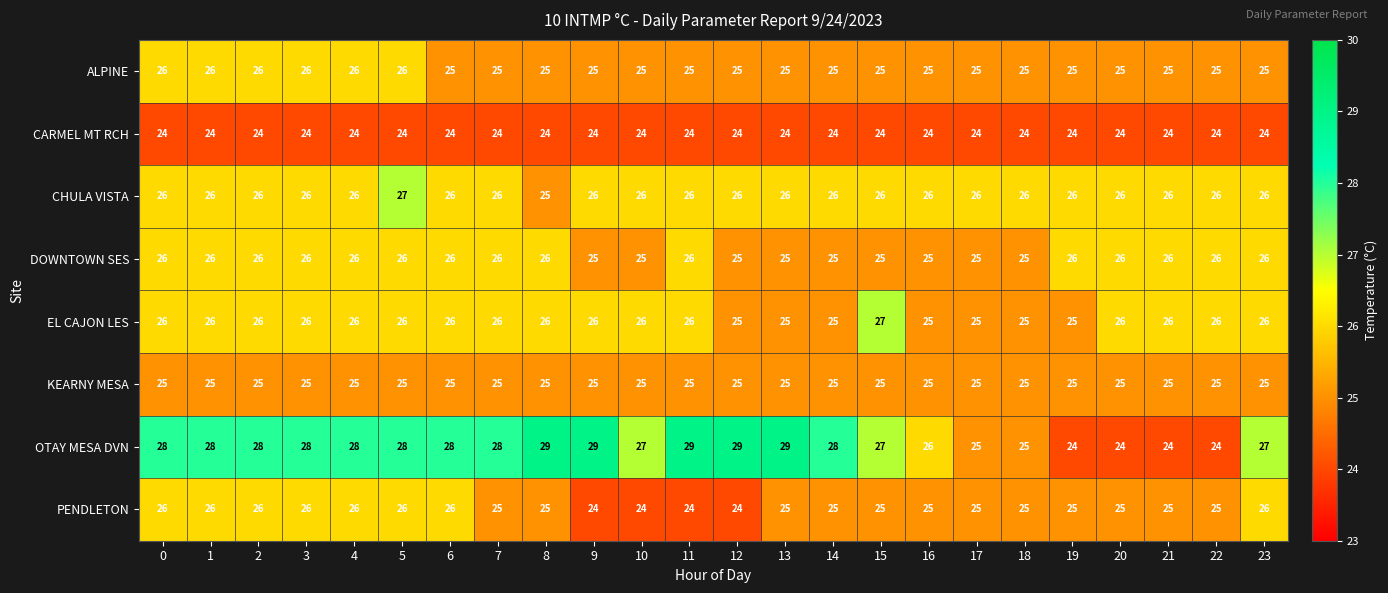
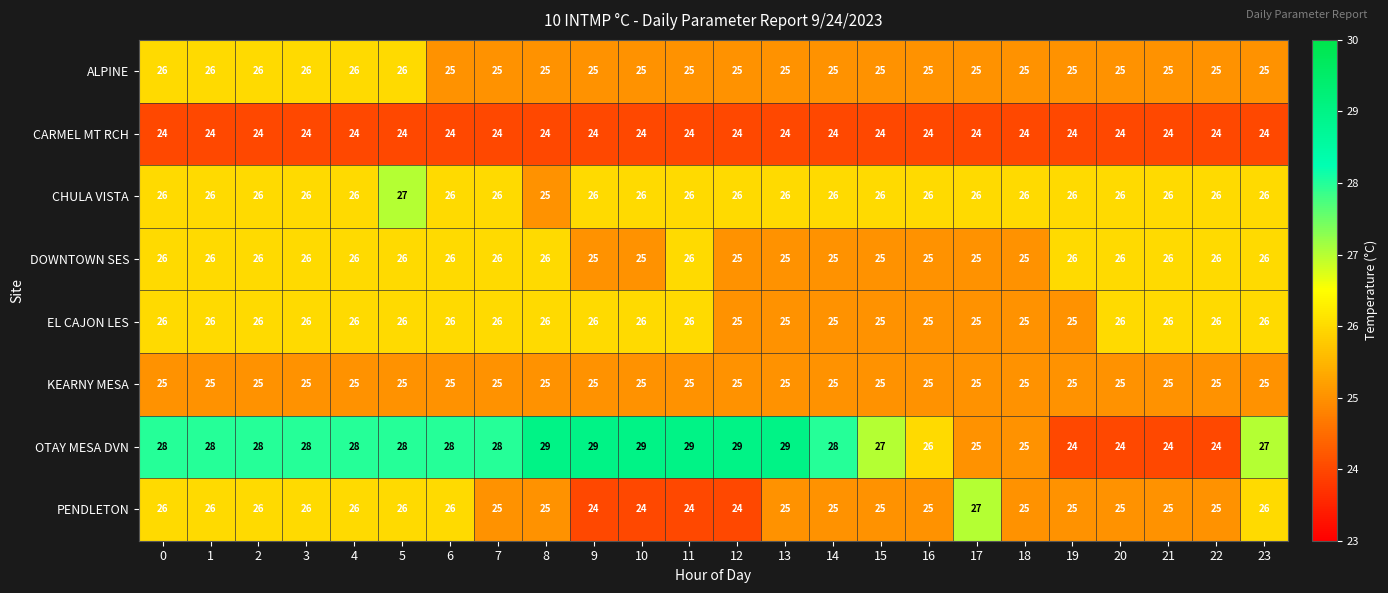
  {
    "ALPINE": {
      "0": 26,
      "1": 26,
      "2": 26,
      "3": 26,
      "4": 26,
      "5": 26,
      "6": 25,
      "7": 25,
      "8": 25,
      "9": 25,
      "10": 25,
      "11": 25,
      "12": 25,
      "13": 25,
      "14": 25,
      "15": 25,
      "16": 25,
      "17": 25,
      "18": 25,
      "19": 25,
      "20": 25,
      "21": 25,
      "22": 25,
      "23": 25
    },
    "CARMEL MT RCH": {
      "0": 24,
      "1": 24,
      "2": 24,
      "3": 24,
      "4": 24,
      "5": 24,
      "6": 24,
      "7": 24,
      "8": 24,
      "9": 24,
      "10": 24,
      "11": 24,
      "12": 24,
      "13": 24,
      "14": 24,
      "15": 24,
      "16": 24,
      "17": 24,
      "18": 24,
      "19": 24,
      "20": 24,
      "21": 24,
      "22": 24,
      "23": 24
    },
    "CHULA VISTA": {
      "0": 26,
      "1": 26,
      "2": 26,
      "3": 26,
      "4": 26,
      "5": 27,
      "6": 26,
      "7": 26,
      "8": 25,
      "9": 26,
      "10": 26,
      "11": 26,
      "12": 26,
      "13": 26,
      "14": 26,
      "15": 26,
      "16": 26,
      "17": 26,
      "18": 26,
      "19": 26,
      "20": 26,
      "21": 26,
      "22": 26,
      "23": 26
    },
    "DOWNTOWN SES": {
      "0": 26,
      "1": 26,
      "2": 26,
      "3": 26,
      "4": 26,
      "5": 26,
      "6": 26,
      "7": 26,
      "8": 26,
      "9": 25,
      "10": 25,
      "11": 26,
      "12": 25,
      "13": 25,
      "14": 25,
      "15": 25,
      "16": 25,
      "17": 25,
      "18": 25,
      "19": 26,
      "20": 26,
      "21": 26,
      "22": 26,
      "23": 26
    },
    "EL CAJON LES": {
      "0": 26,
      "1": 26,
      "2": 26,
      "3": 26,
      "4": 26,
      "5": 26,
      "6": 26,
      "7": 26,
      "8": 26,
      "9": 26,
      "10": 26,
      "11": 26,
      "12": 25,
      "13": 25,
      "14": 25,
-     "15": 27,
+     "15": 25,
      "16": 25,
      "17": 25,
      "18": 25,
      "19": 25,
      "20": 26,
      "21": 26,
      "22": 26,
      "23": 26
    },
    "KEARNY MESA": {
      "0": 25,
      "1": 25,
      "2": 25,
      "3": 25,
      "4": 25,
      "5": 25,
      "6": 25,
      "7": 25,
      "8": 25,
      "9": 25,
      "10": 25,
      "11": 25,
      "12": 25,
      "13": 25,
      "14": 25,
      "15": 25,
      "16": 25,
      "17": 25,
      "18": 25,
      "19": 25,
      "20": 25,
      "21": 25,
      "22": 25,
      "23": 25
    },
    "OTAY MESA DVN": {
      "0": 28,
      "1": 28,
      "2": 28,
      "3": 28,
      "4": 28,
      "5": 28,
      "6": 28,
      "7": 28,
      "8": 29,
      "9": 29,
-     "10": 27,
+     "10": 29,
      "11": 29,
      "12": 29,
      "13": 29,
      "14": 28,
      "15": 27,
      "16": 26,
      "17": 25,
      "18": 25,
      "19": 24,
      "20": 24,
      "21": 24,
      "22": 24,
      "23": 27
    },
    "PENDLETON": {
      "0": 26,
      "1": 26,
      "2": 26,
      "3": 26,
      "4": 26,
      "5": 26,
      "6": 26,
      "7": 25,
      "8": 25,
      "9": 24,
      "10": 24,
      "11": 24,
      "12": 24,
      "13": 25,
      "14": 25,
      "15": 25,
      "16": 25,
-     "17": 25,
+     "17": 27,
      "18": 25,
      "19": 25,
      "20": 25,
      "21": 25,
      "22": 25,
      "23": 26
    }
  }
